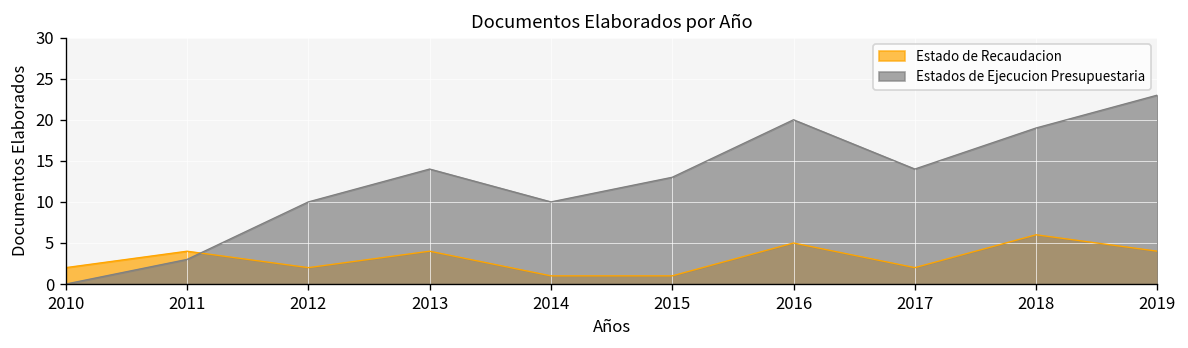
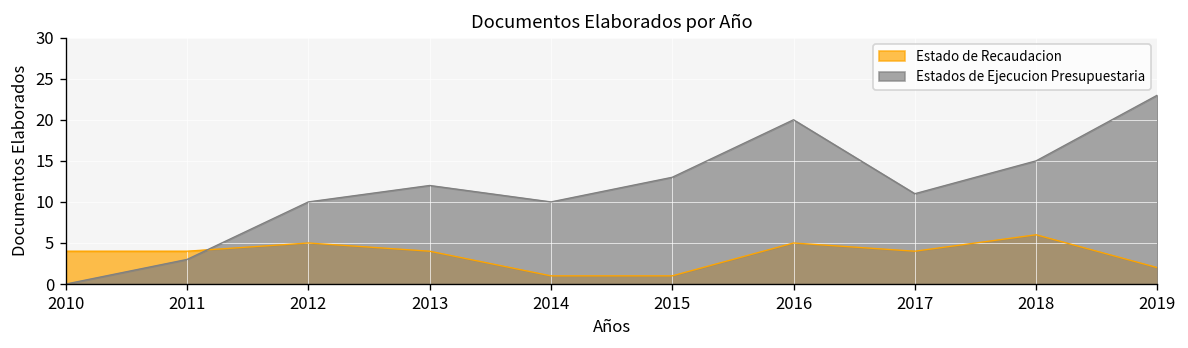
  {
    "Estado de Recaudacion": {
-     "2010": 2,
+     "2010": 4,
      "2011": 4,
-     "2012": 2,
+     "2012": 5,
      "2013": 4,
      "2014": 1,
      "2015": 1,
      "2016": 5,
-     "2017": 2,
+     "2017": 4,
      "2018": 6,
-     "2019": 4
+     "2019": 2
    },
    "Estados de Ejecucion Presupuestaria": {
      "2010": 0,
      "2011": 3,
      "2012": 10,
-     "2013": 14,
+     "2013": 12,
      "2014": 10,
      "2015": 13,
      "2016": 20,
-     "2017": 14,
-     "2018": 19,
+     "2017": 11,
+     "2018": 15,
      "2019": 23
    }
  }
